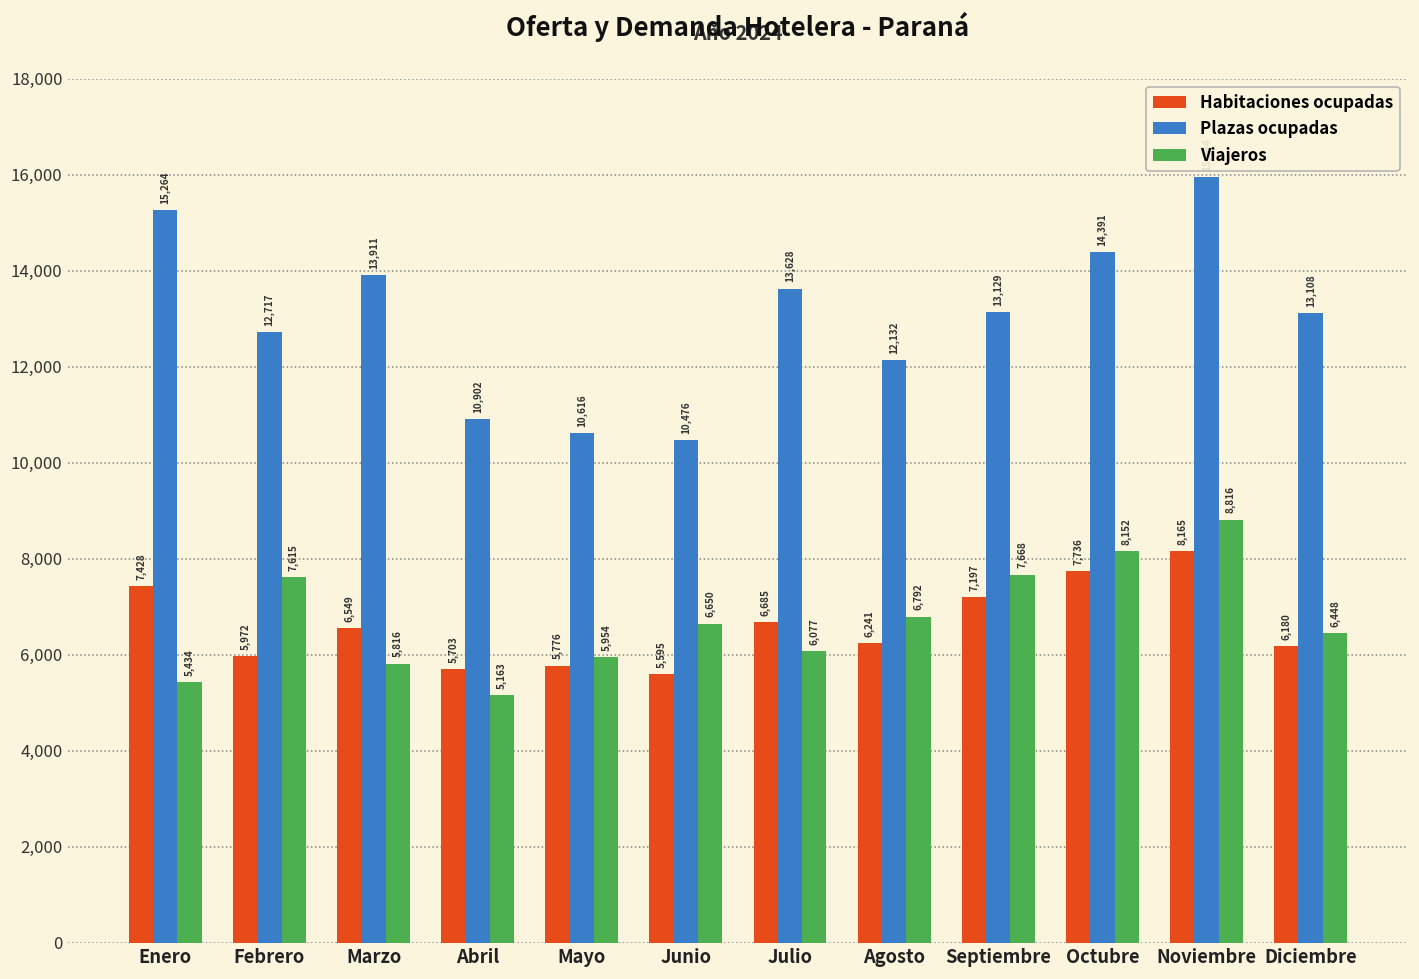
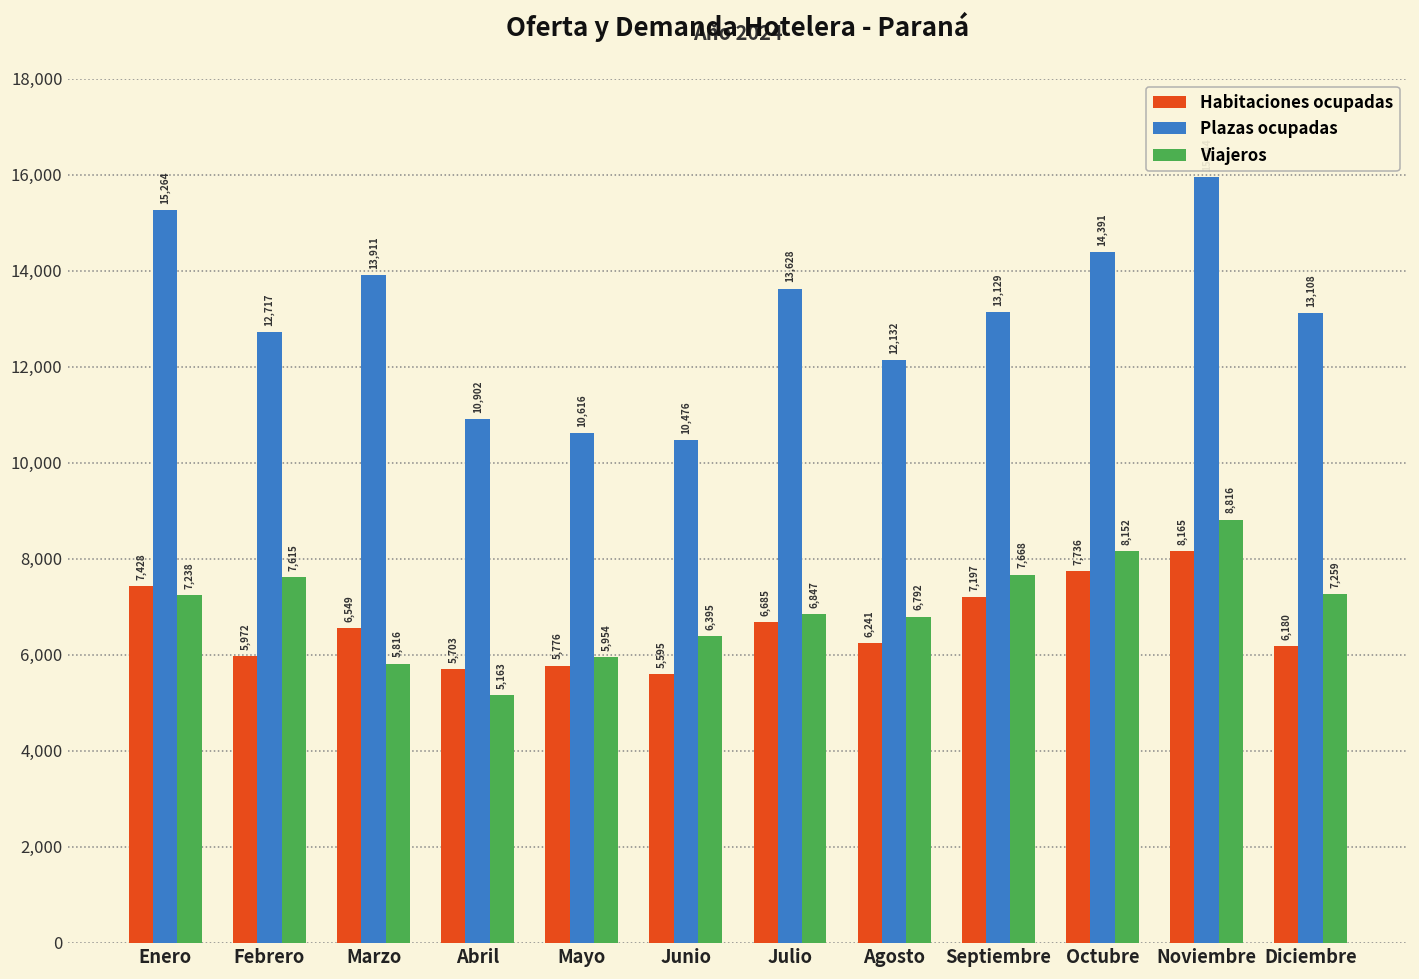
  {
    "Habitaciones ocupadas": {
      "Enero": "7,428",
      "Febrero": "5,972",
      "Marzo": "6,549",
      "Abril": "5,703",
      "Mayo": "5,776",
      "Junio": "5,595",
      "Julio": "6,685",
      "Agosto": "6,241",
      "Septiembre": "7,197",
      "Octubre": "7,736",
      "Noviembre": "8,165",
      "Diciembre": "6,180"
    },
    "Plazas ocupadas": {
      "Enero": "15,264",
      "Febrero": "12,717",
      "Marzo": "13,911",
      "Abril": "10,902",
      "Mayo": "10,616",
      "Junio": "10,476",
      "Julio": "13,628",
      "Agosto": "12,132",
      "Septiembre": "13,129",
      "Octubre": "14,391",
      "Diciembre": "13,108"
    },
    "Viajeros": {
-     "Enero": "5,434",
+     "Enero": "7,238",
      "Febrero": "7,615",
      "Marzo": "5,816",
      "Abril": "5,163",
      "Mayo": "5,954",
-     "Junio": "6,650",
-     "Julio": "6,077",
+     "Junio": "6,395",
+     "Julio": "6,847",
      "Agosto": "6,792",
      "Septiembre": "7,668",
      "Octubre": "8,152",
      "Noviembre": "8,816",
-     "Diciembre": "6,448"
+     "Diciembre": "7,259"
    }
  }
